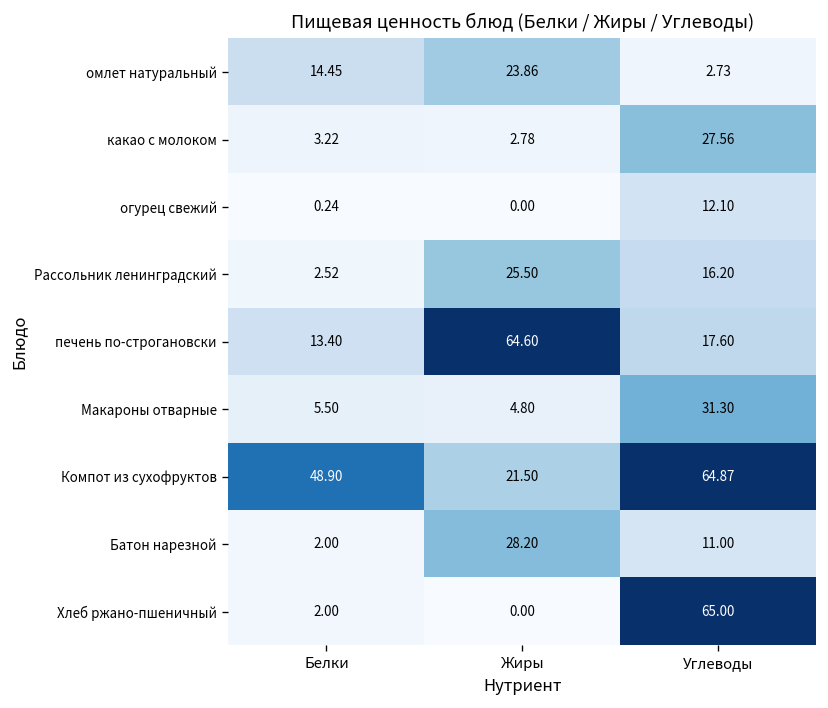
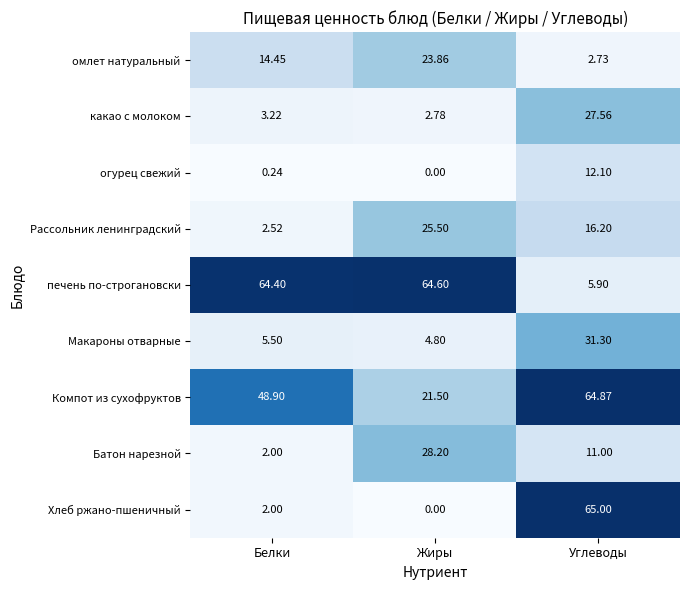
  {
    "омлет натуральный": {
      "Белки": 14.45,
      "Жиры": 23.86,
      "Углеводы": 2.73
    },
    "какао с молоком": {
      "Белки": 3.22,
      "Жиры": 2.78,
      "Углеводы": 27.56
    },
    "огурец свежий": {
      "Белки": 0.24,
      "Жиры": 0.00,
      "Углеводы": 12.10
    },
    "Рассольник ленинградский": {
      "Белки": 2.52,
      "Жиры": 25.50,
      "Углеводы": 16.20
    },
    "печень по-строгановски": {
-     "Белки": 13.40,
+     "Белки": 64.40,
      "Жиры": 64.60,
-     "Углеводы": 17.60
+     "Углеводы": 5.90
    },
    "Макароны отварные": {
      "Белки": 5.50,
      "Жиры": 4.80,
      "Углеводы": 31.30
    },
    "Компот из сухофруктов": {
      "Белки": 48.90,
      "Жиры": 21.50,
      "Углеводы": 64.87
    },
    "Батон нарезной": {
      "Белки": 2.00,
      "Жиры": 28.20,
      "Углеводы": 11.00
    },
    "Хлеб ржано-пшеничный": {
      "Белки": 2.00,
      "Жиры": 0.00,
      "Углеводы": 65.00
    }
  }
